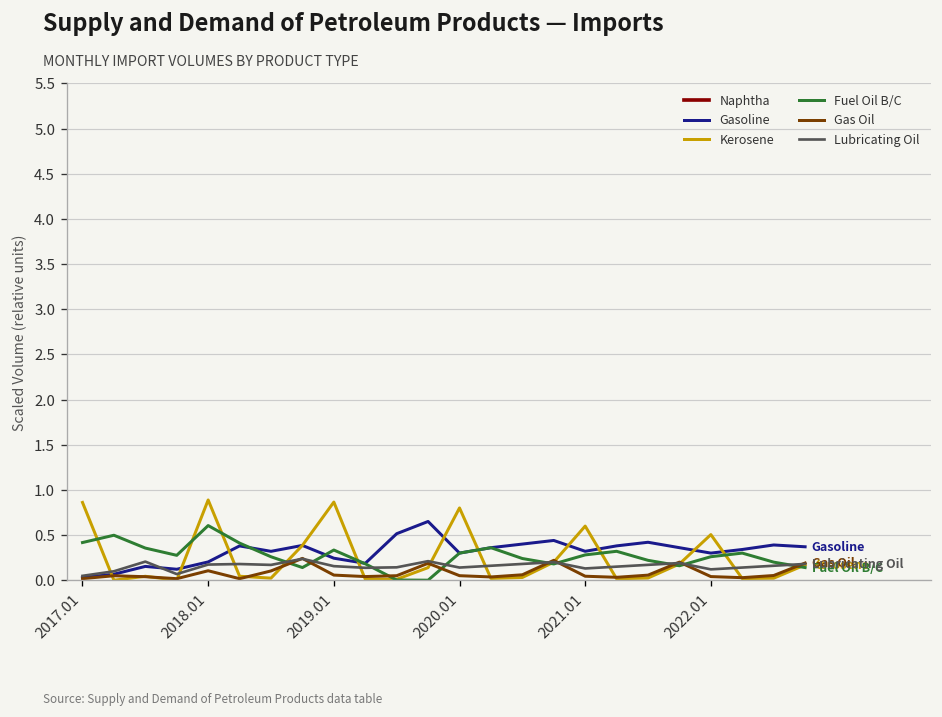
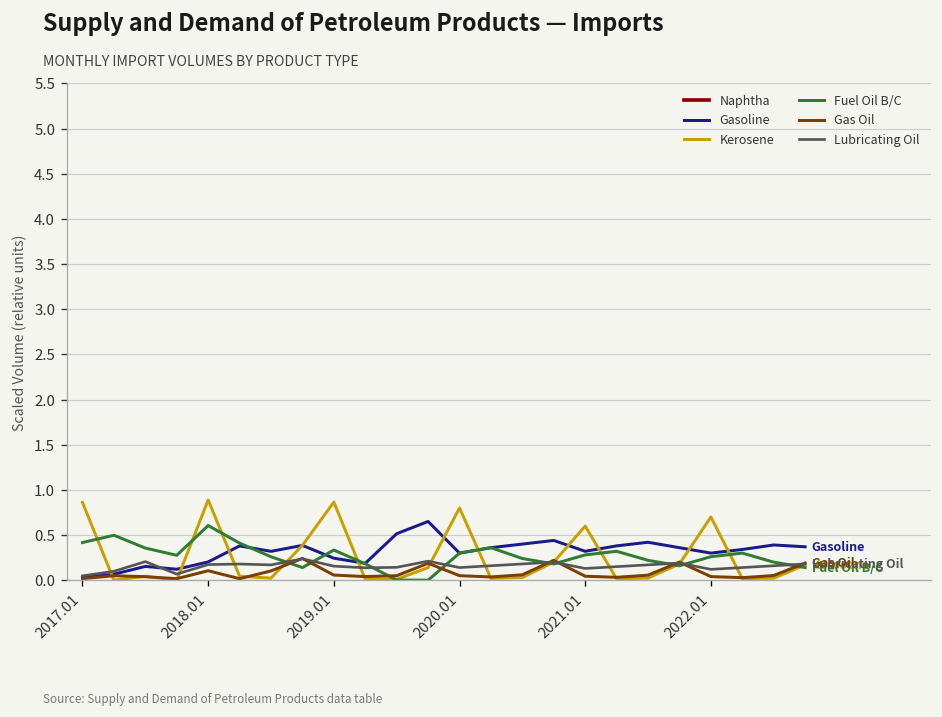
  {
    "Gasoline": {
      "2019.01": 0.2,
      "2021.01": 0.3,
      "2022.01": 0.3
    },
    "Kerosene": {
      "2017.01": 0.9,
      "2018.01": 0.9,
      "2019.01": 0.9,
      "2020.01": 0.8,
      "2021.01": 0.6,
-     "2022.01": 0.5
+     "2022.01": 0.7
    },
    "Fuel Oil B/C": {
      "2017.01": 0.4,
      "2018.01": 0.6,
      "2019.01": 0.3,
      "2021.01": 0.3,
      "2022.01": 0.3
    },
    "Gas Oil": {
      "2018.01": 0.1,
      "2019.01": 0.1,
      "2020.01": 0.1,
      "2021.01": 0.0,
      "2022.01": 0.0
    },
    "Lubricating Oil": {
      "2019.01": 0.2,
      "2020.01": 0.1,
      "2021.01": 0.1,
      "2022.01": 0.1
    }
  }
